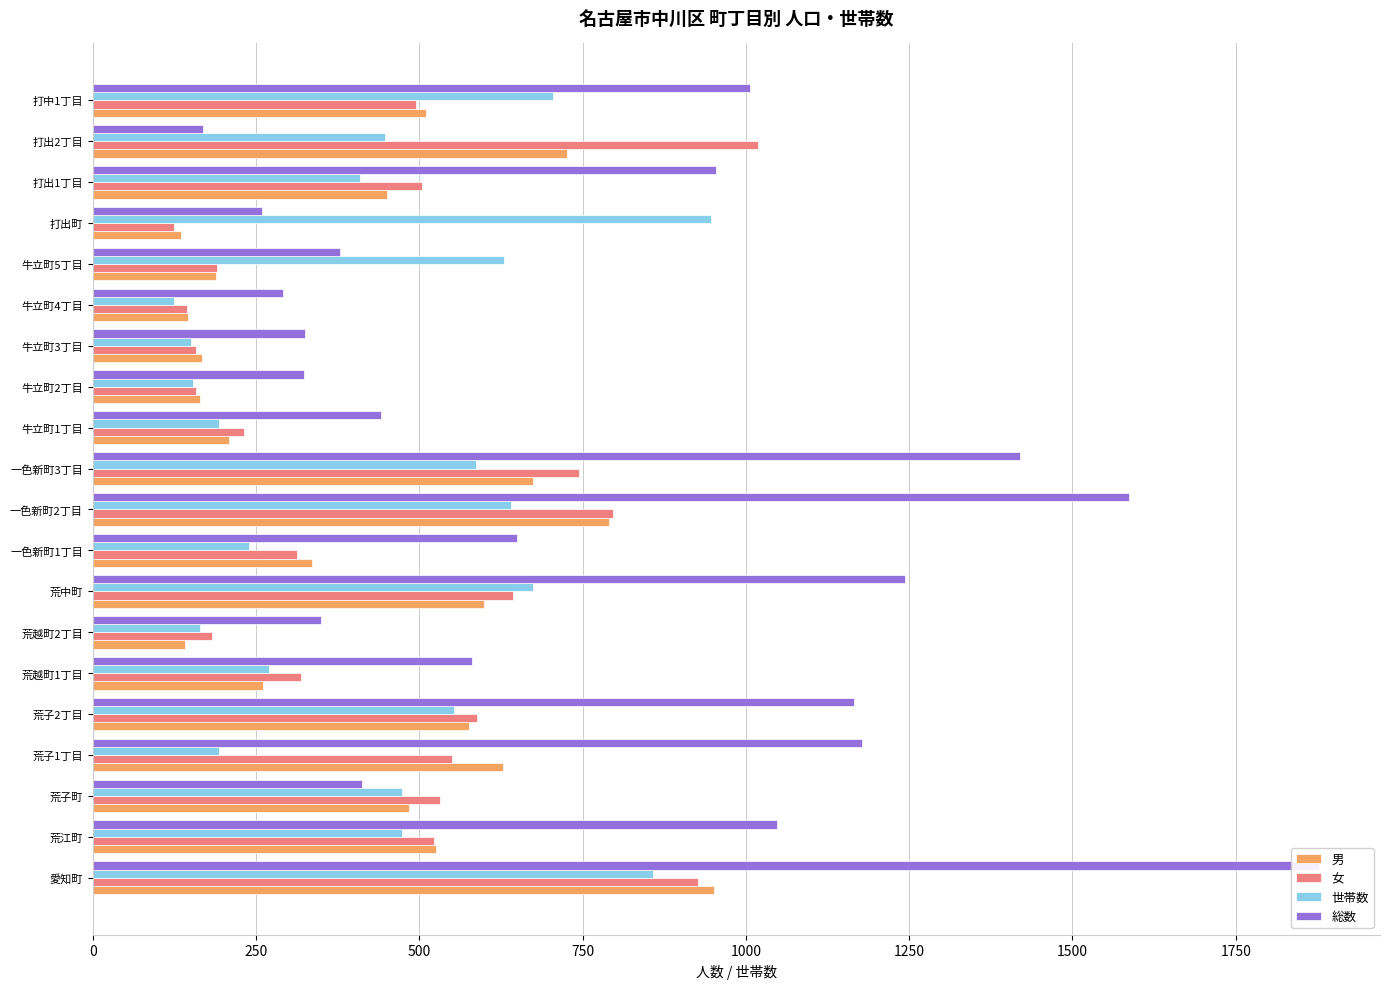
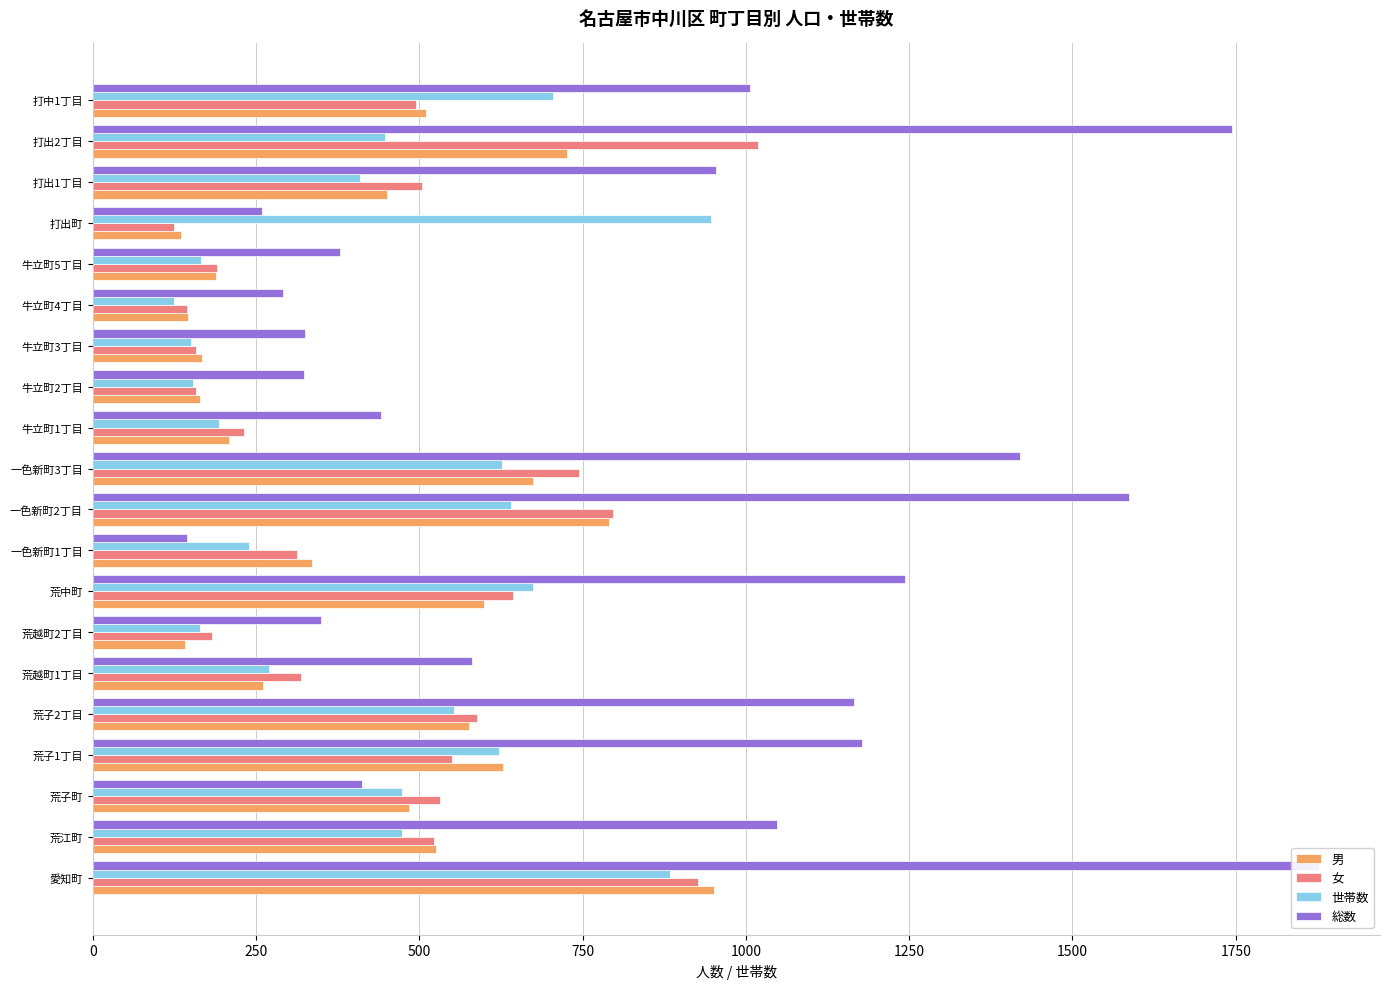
  {
    "世帯数": {
      "打中1丁目": 710,
      "打出2丁目": 450,
      "打出1丁目": 410,
      "打出町": 950,
-     "牛立町5丁目": 630,
+     "牛立町5丁目": 170,
      "牛立町4丁目": 130,
      "牛立町3丁目": 150,
      "牛立町2丁目": 150,
      "牛立町1丁目": 190,
-     "一色新町3丁目": 590,
+     "一色新町3丁目": 630,
      "一色新町2丁目": 640,
      "一色新町1丁目": 240,
      "荒中町": 670,
      "荒越町2丁目": 160,
      "荒越町1丁目": 270,
      "荒子2丁目": 550,
-     "荒子1丁目": 190,
+     "荒子1丁目": 620,
      "荒子町": 470,
      "荒江町": 470,
-     "愛知町": 860
+     "愛知町": 880
    },
    "総数": {
      "打中1丁目": 1010,
-     "打出2丁目": 170,
+     "打出2丁目": 1740,
      "打出1丁目": 960,
      "打出町": 260,
      "牛立町5丁目": 380,
      "牛立町4丁目": 290,
      "牛立町3丁目": 330,
      "牛立町2丁目": 320,
      "牛立町1丁目": 440,
      "一色新町3丁目": 1420,
      "一色新町2丁目": 1590,
-     "一色新町1丁目": 650,
+     "一色新町1丁目": 150,
      "荒中町": 1240,
      "荒越町2丁目": 350,
      "荒越町1丁目": 580,
      "荒子2丁目": 1170,
      "荒子1丁目": 1180,
      "荒子町": 410,
      "荒江町": 1050
    }
  }
